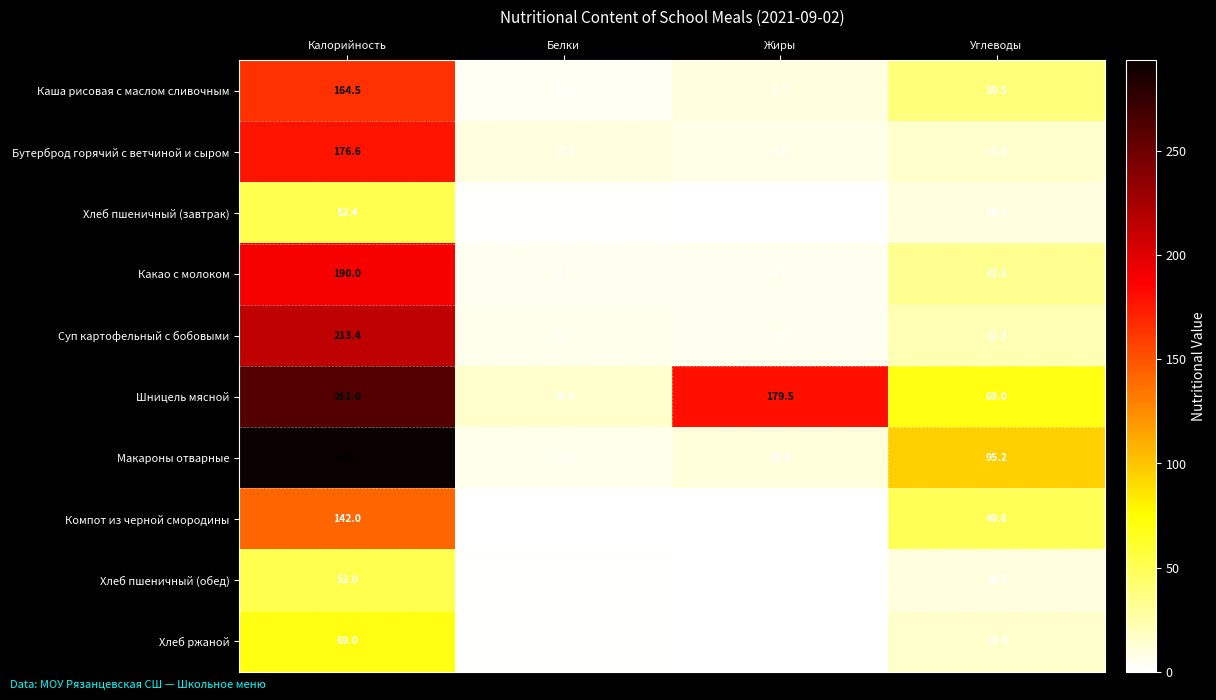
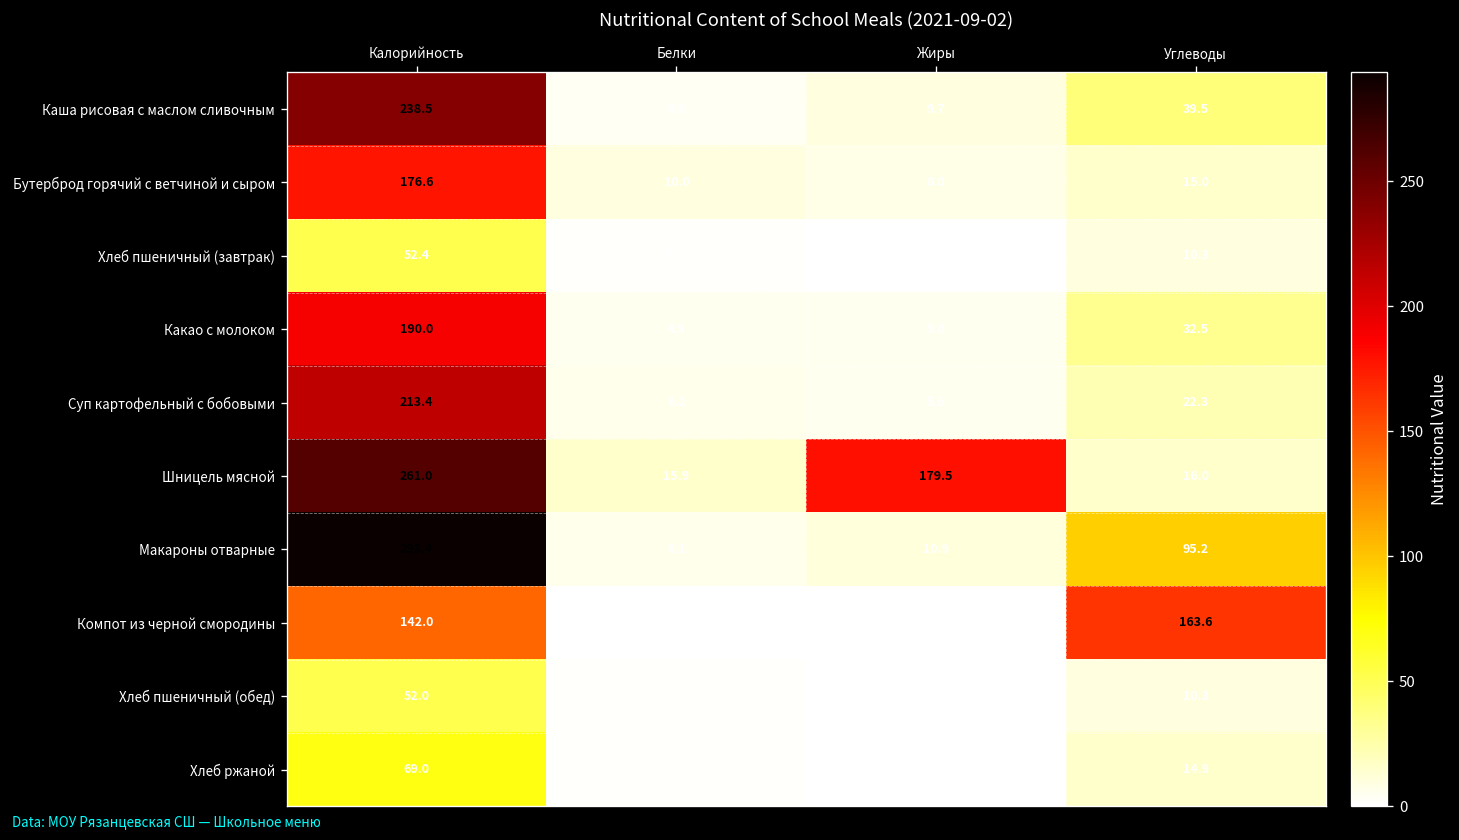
  {
    "Каша рисовая с маслом сливочным": {
-     "Калорийность": 164.5,
+     "Калорийность": 238.5,
      "Углеводы": 39.5
    },
    "Бутерброд горячий с ветчиной и сыром": {
      "Калорийность": 176.6,
      "Углеводы": 15.0
    },
    "Хлеб пшеничный (завтрак)": {
      "Калорийность": 52.4
    },
    "Какао с молоком": {
      "Калорийность": 190.0,
      "Углеводы": 32.5
    },
    "Суп картофельный с бобовыми": {
      "Калорийность": 213.4,
      "Углеводы": 22.3
    },
    "Шницель мясной": {
      "Калорийность": 261.0,
      "Белки": 15.9,
      "Жиры": 179.5,
-     "Углеводы": 69.0
+     "Углеводы": 16.0
    },
    "Макароны отварные": {
      "Углеводы": 95.2
    },
    "Компот из черной смородины": {
      "Калорийность": 142.0,
-     "Углеводы": 49.6
+     "Углеводы": 163.6
    },
    "Хлеб пшеничный (обед)": {
      "Калорийность": 52.0
    },
    "Хлеб ржаной": {
      "Калорийность": 69.0,
      "Углеводы": 14.9
    }
  }
